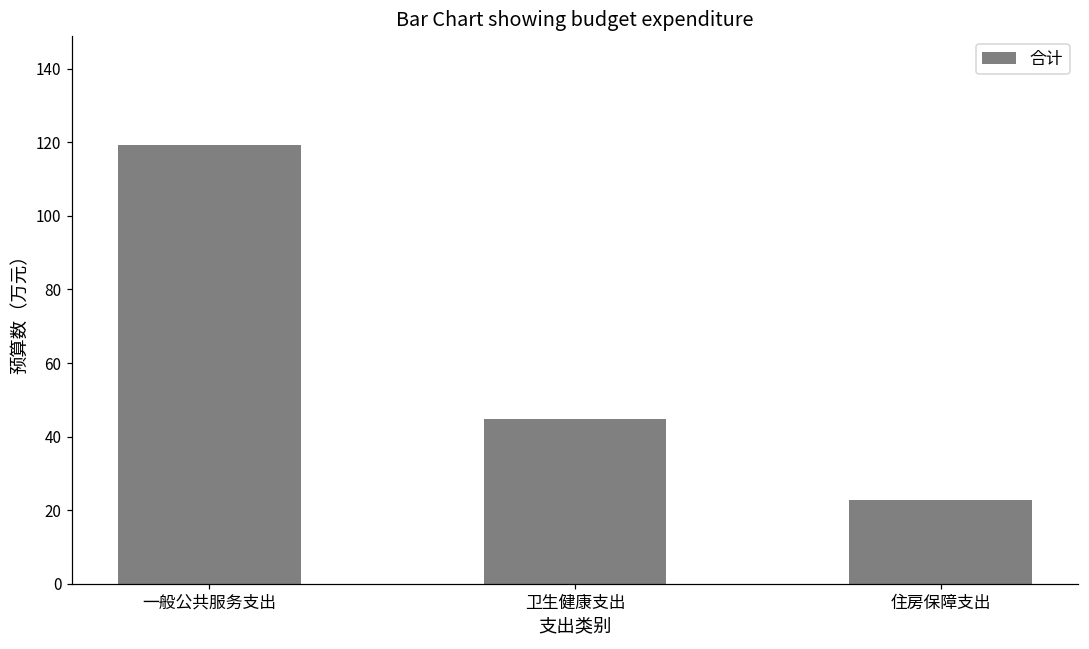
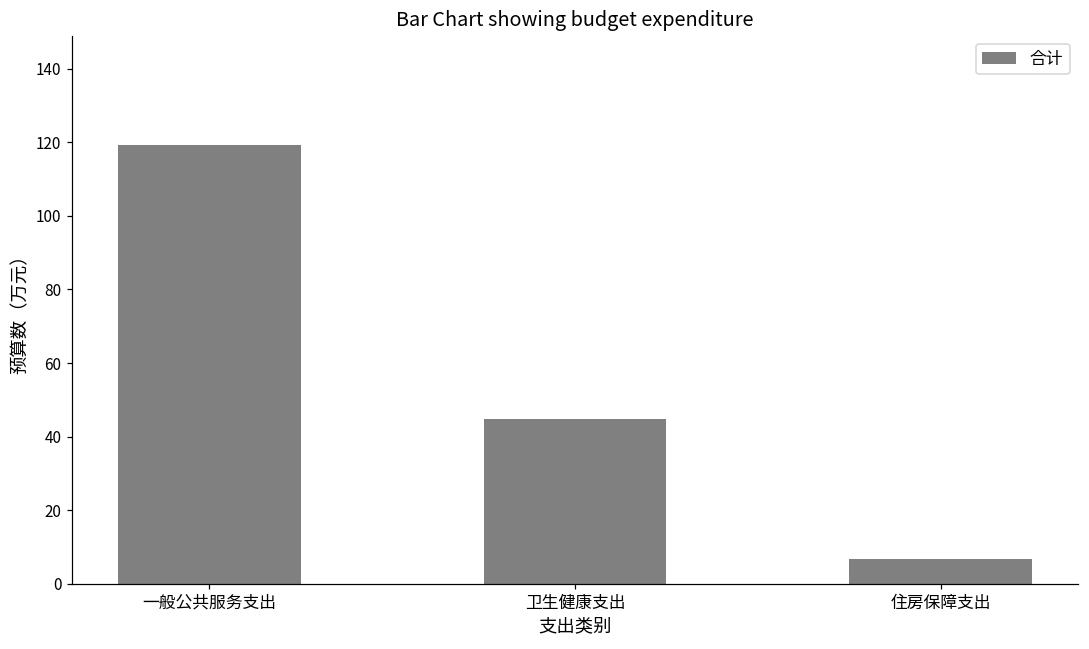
  {
    "一般公共服务支出": 119,
    "卫生健康支出": 45,
-   "住房保障支出": 23
+   "住房保障支出": 7
  }
